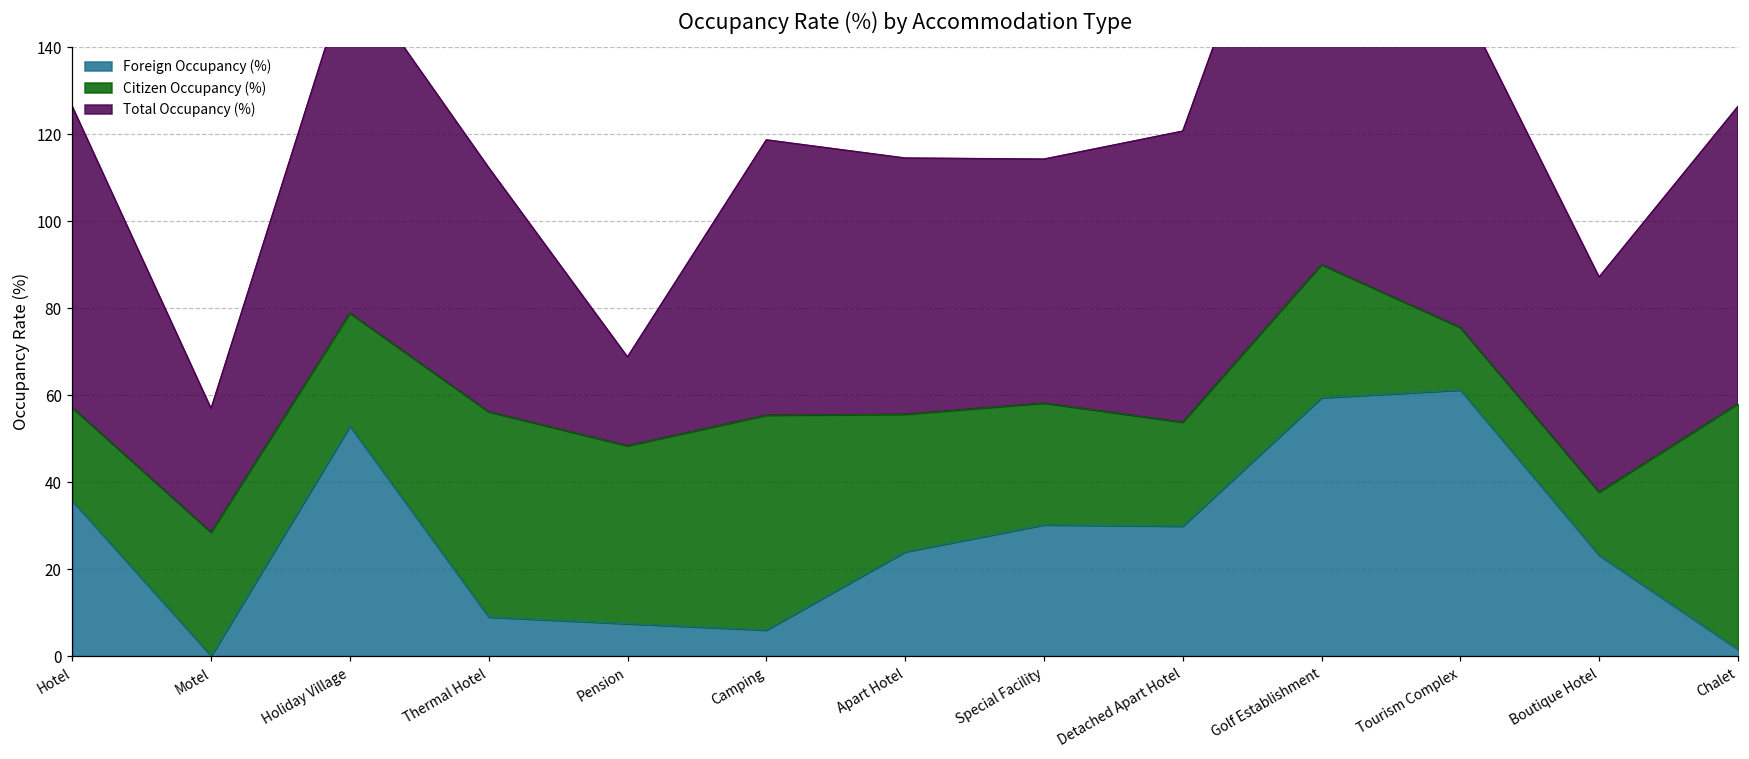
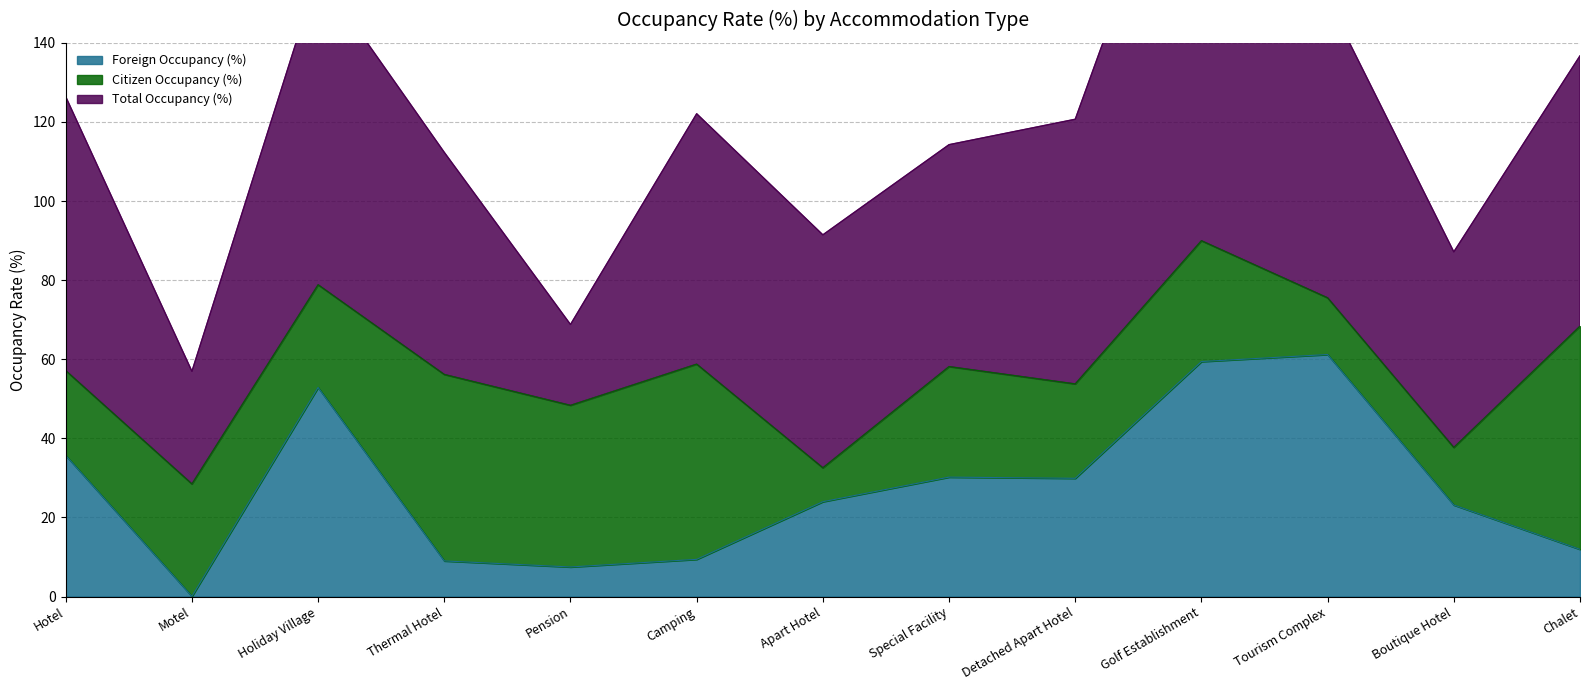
  {
    "Foreign Occupancy (%)": {
      "Hotel": 36,
      "Motel": 0,
      "Holiday Village": 53,
      "Thermal Hotel": 9,
      "Pension": 7,
-     "Camping": 6,
+     "Camping": 9,
      "Apart Hotel": 24,
      "Special Facility": 30,
      "Detached Apart Hotel": 30,
      "Golf Establishment": 59,
      "Tourism Complex": 61,
      "Boutique Hotel": 23,
-     "Chalet": 2
+     "Chalet": 12
    },
    "Citizen Occupancy (%)": {
      "Hotel": 21,
      "Motel": 28,
      "Holiday Village": 26,
      "Thermal Hotel": 47,
      "Pension": 41,
      "Camping": 49,
-     "Apart Hotel": 32,
+     "Apart Hotel": 9,
      "Special Facility": 28,
      "Detached Apart Hotel": 24,
      "Golf Establishment": 31,
      "Tourism Complex": 14,
      "Boutique Hotel": 15,
      "Chalet": 56
    },
    "Total Occupancy (%)": {
      "Hotel": 69,
      "Motel": 28,
      "Thermal Hotel": 56,
      "Pension": 20,
      "Camping": 63,
      "Apart Hotel": 59,
      "Special Facility": 56,
      "Detached Apart Hotel": 67,
      "Boutique Hotel": 49,
      "Chalet": 68
    }
  }
